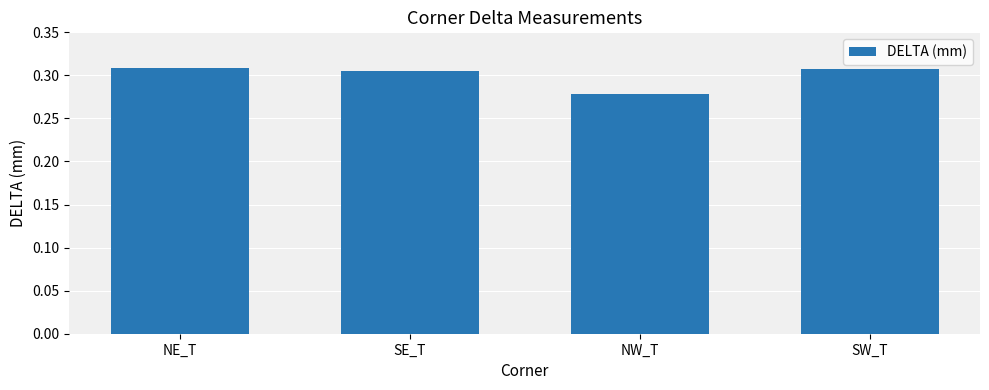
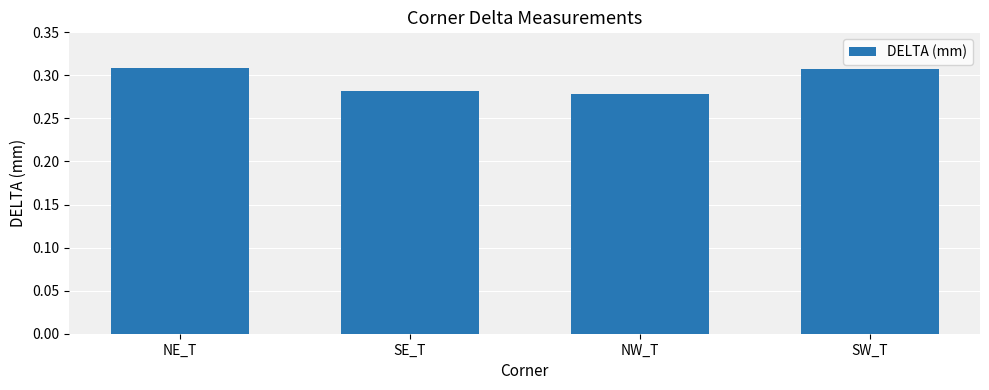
  {
    "NE_T": 0.31,
-   "SE_T": 0.31,
+   "SE_T": 0.28,
    "NW_T": 0.28,
    "SW_T": 0.31
  }
